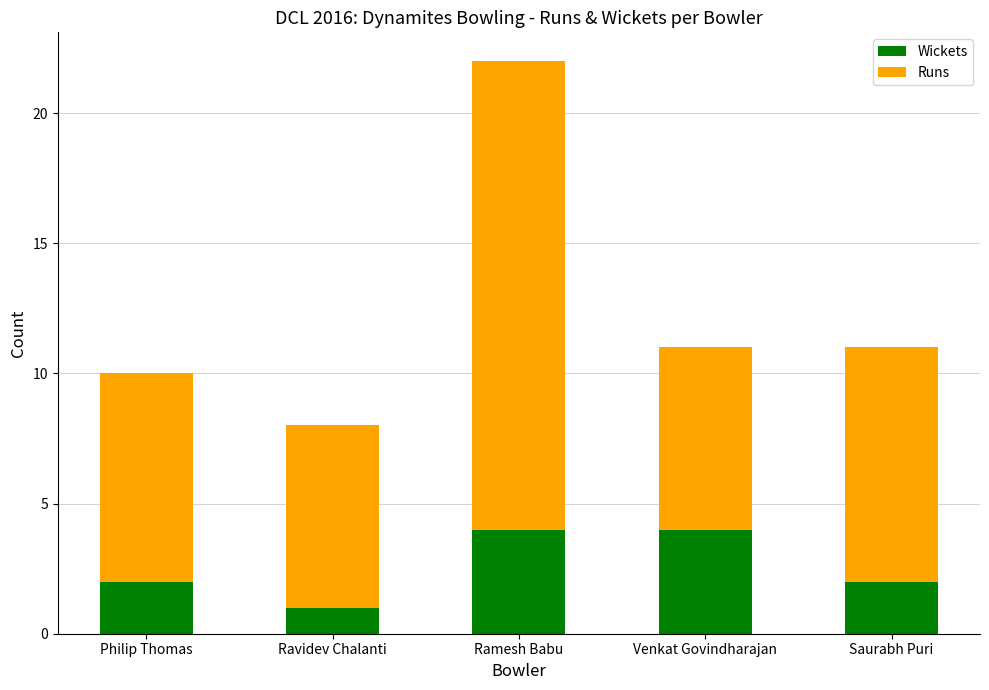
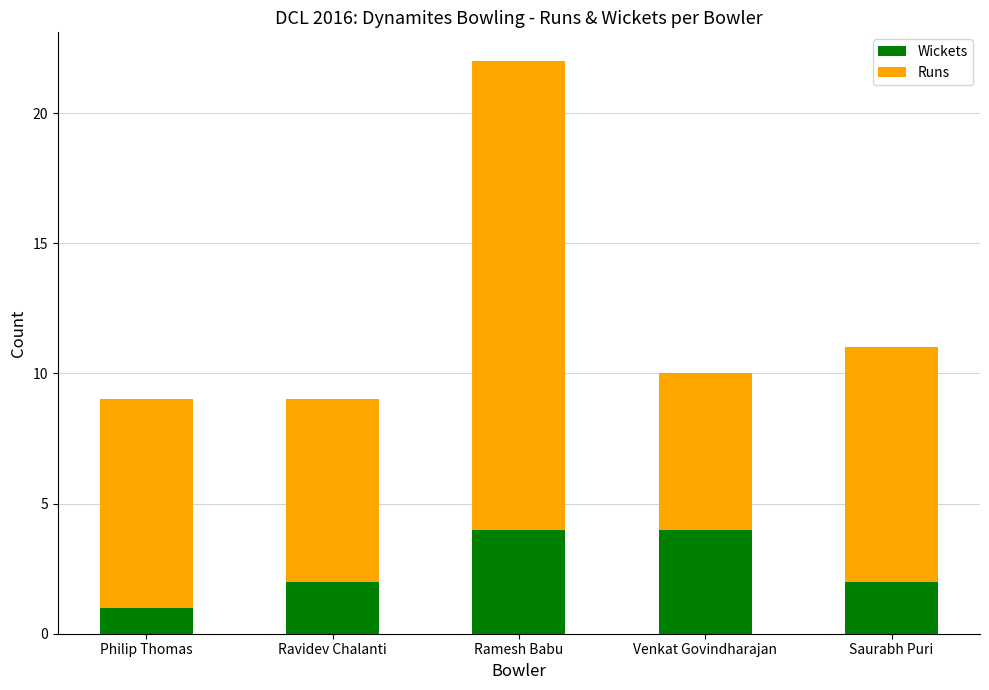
  {
    "Wickets": {
-     "Philip Thomas": 2,
-     "Ravidev Chalanti": 1,
+     "Philip Thomas": 1,
+     "Ravidev Chalanti": 2,
      "Ramesh Babu": 4,
      "Venkat Govindharajan": 4,
      "Saurabh Puri": 2
    },
    "Runs": {
      "Philip Thomas": 8,
      "Ravidev Chalanti": 7,
      "Ramesh Babu": 18,
-     "Venkat Govindharajan": 7,
+     "Venkat Govindharajan": 6,
      "Saurabh Puri": 9
    }
  }
